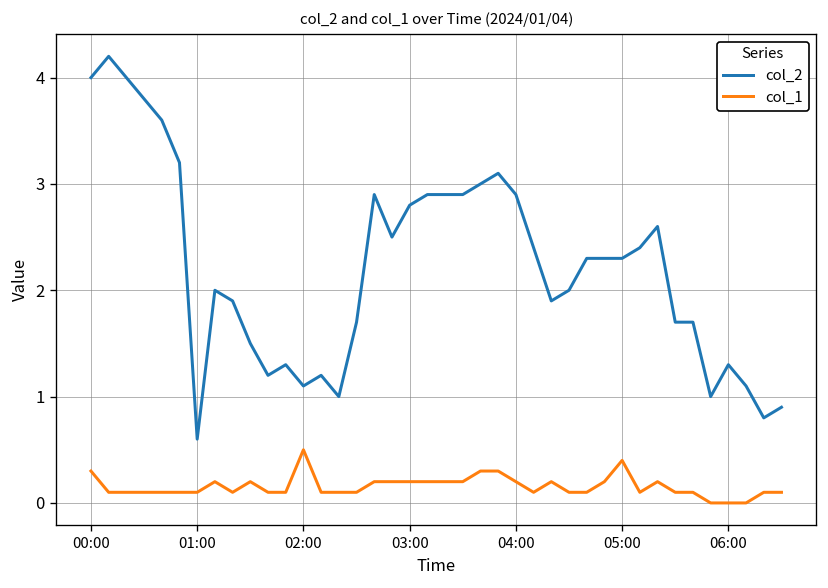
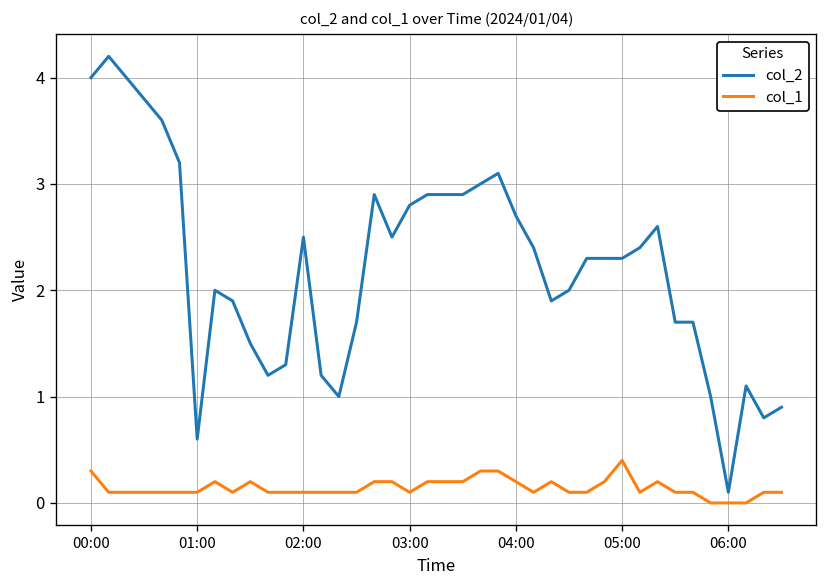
  {
    "col_2": {
      "00:00": 4.0,
      "01:00": 0.6,
-     "02:00": 1.1,
+     "02:00": 2.5,
      "03:00": 2.8,
-     "04:00": 2.9,
+     "04:00": 2.7,
      "05:00": 2.3,
-     "06:00": 1.3
+     "06:00": 0.1
    },
    "col_1": {
      "00:00": 0.3,
      "01:00": 0.1,
-     "02:00": 0.5,
-     "03:00": 0.2,
+     "02:00": 0.1,
+     "03:00": 0.1,
      "04:00": 0.2,
      "05:00": 0.4,
      "06:00": 0.0
    }
  }
